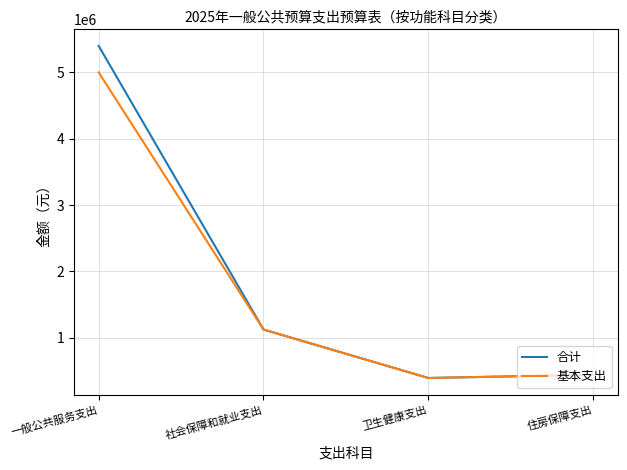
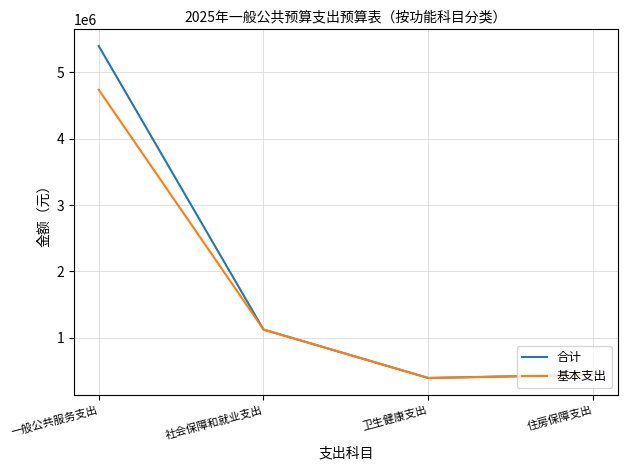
  {
    "合计": {
      "一般公共服务支出": 5400000
    },
    "基本支出": {
-     "一般公共服务支出": 5000000
+     "一般公共服务支出": 4700000
    }
  }
